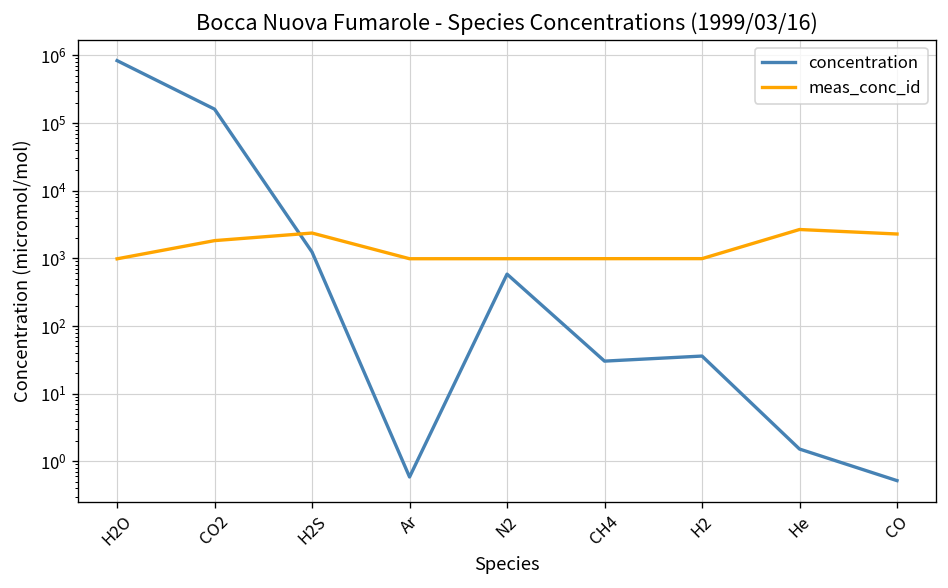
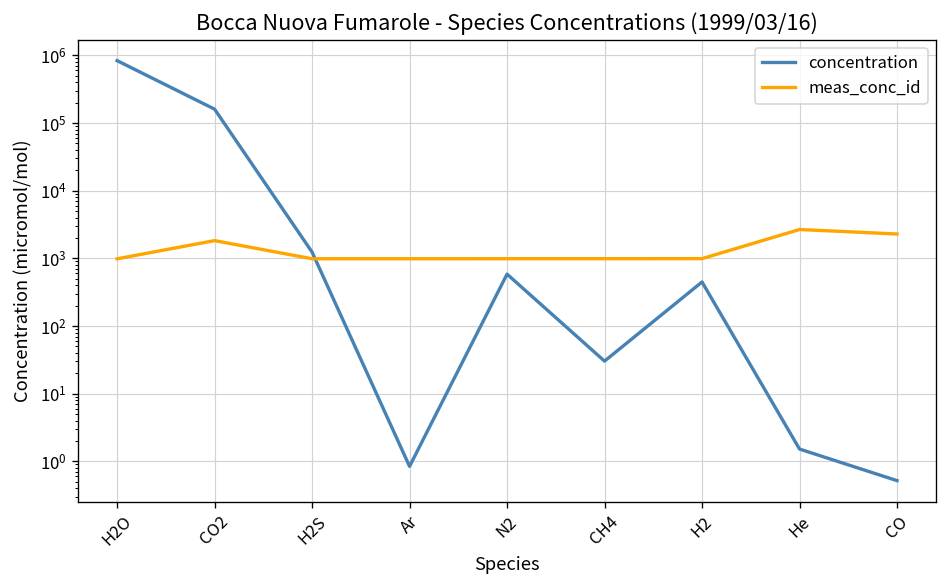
  {
    "concentration": {
      "H2O": 800000,
      "CO2": 160000,
      "H2S": 1200,
-     "Ar": 0.6,
+     "Ar": 0.8,
      "N2": 600,
      "CH4": 30,
-     "H2": 40,
+     "H2": 400,
      "He": 1.5,
      "CO": 0.5
    },
    "meas_conc_id": {
      "H2O": 1000,
      "CO2": 1800,
-     "H2S": 2400,
+     "H2S": 1000,
      "Ar": 1000,
      "N2": 1000,
      "CH4": 1000,
      "H2": 1000,
      "He": 3000,
      "CO": 2300
    }
  }
